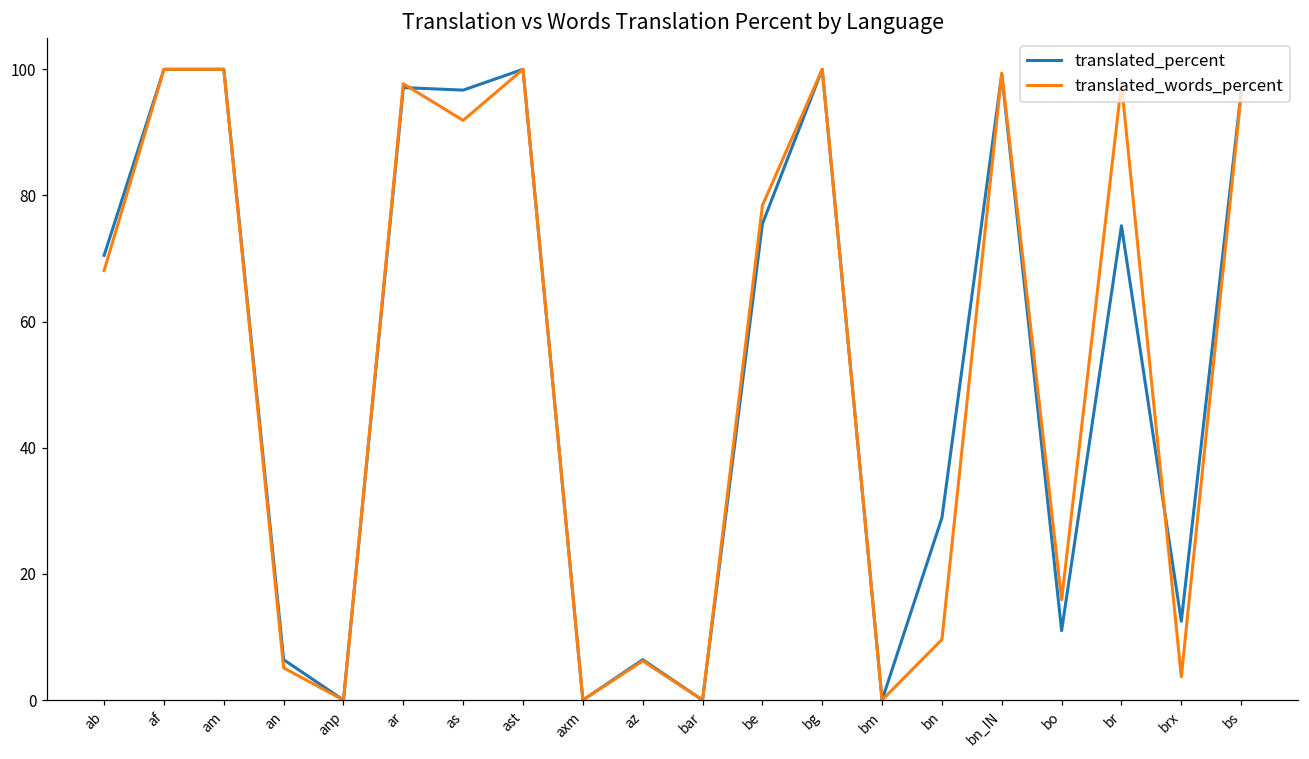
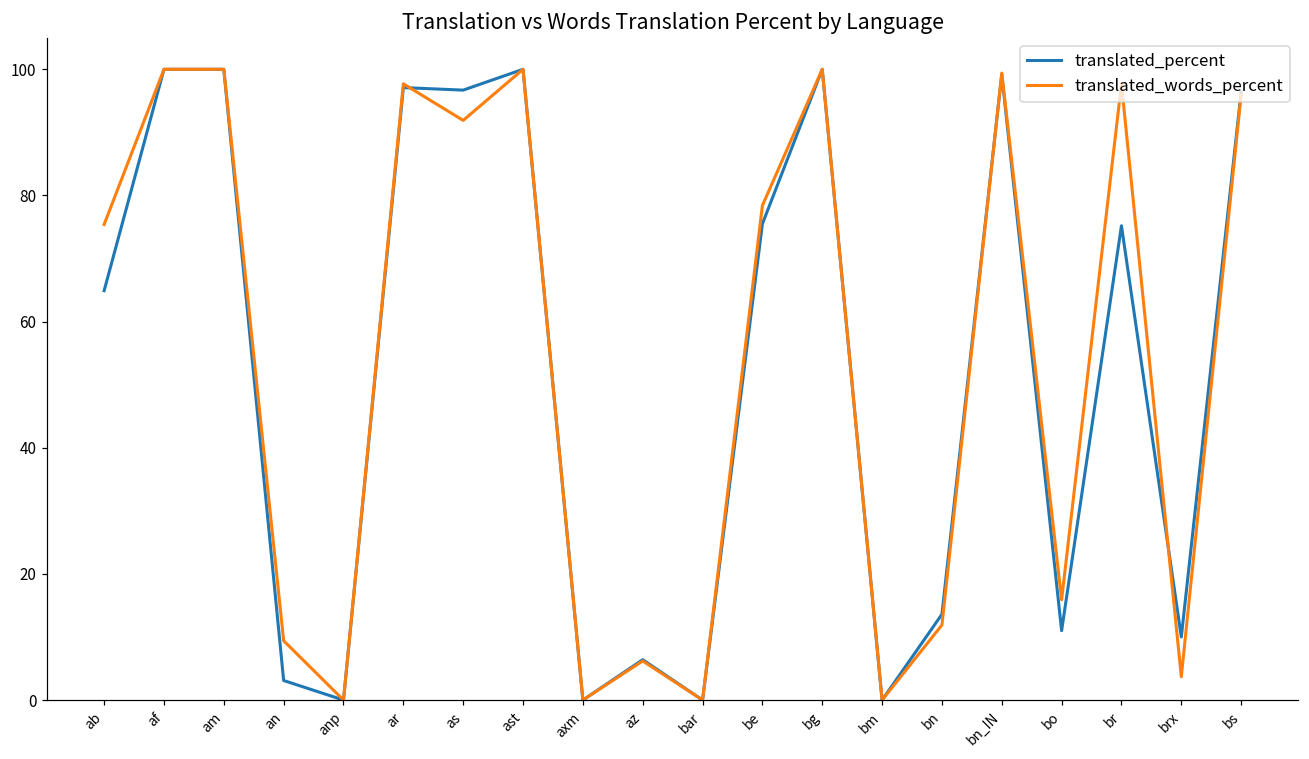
  {
    "translated_percent": {
-     "ab": 71,
-     "an": 6,
+     "ab": 65,
+     "an": 3,
      "ar": 97,
      "as": 97,
      "be": 76,
-     "bn": 29,
+     "bn": 14,
      "bo": 11,
      "br": 75,
-     "brx": 13
+     "brx": 10
    },
    "translated_words_percent": {
-     "ab": 68,
-     "an": 5,
+     "ab": 75,
+     "an": 9,
      "ar": 98,
      "as": 92,
      "be": 78,
-     "bn": 10,
+     "bn": 12,
      "bo": 16,
      "brx": 4
    }
  }
